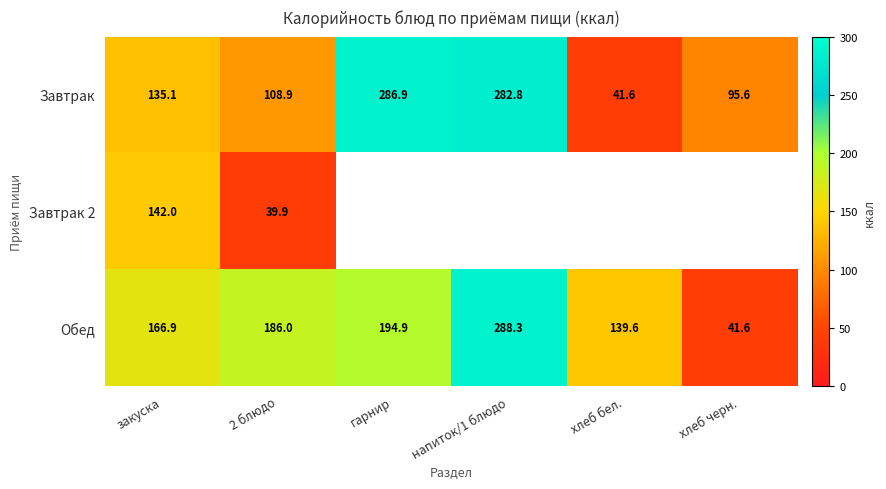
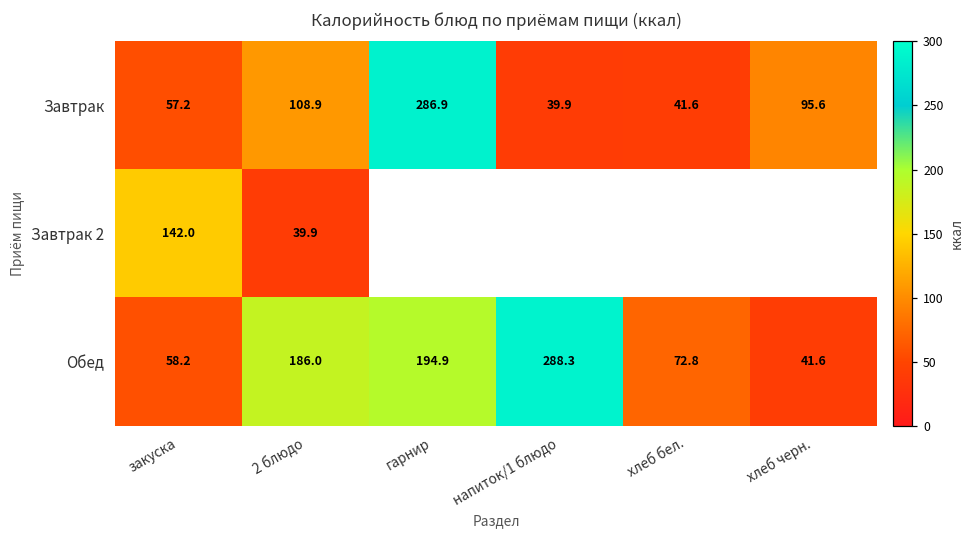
  {
    "Завтрак": {
-     "закуска": 135.1,
+     "закуска": 57.2,
      "2 блюдо": 108.9,
      "гарнир": 286.9,
-     "напиток/1 блюдо": 282.8,
+     "напиток/1 блюдо": 39.9,
      "хлеб бел.": 41.6,
      "хлеб черн.": 95.6
    },
    "Завтрак 2": {
      "закуска": 142.0,
      "2 блюдо": 39.9
    },
    "Обед": {
-     "закуска": 166.9,
+     "закуска": 58.2,
      "2 блюдо": 186.0,
      "гарнир": 194.9,
      "напиток/1 блюдо": 288.3,
-     "хлеб бел.": 139.6,
+     "хлеб бел.": 72.8,
      "хлеб черн.": 41.6
    }
  }
